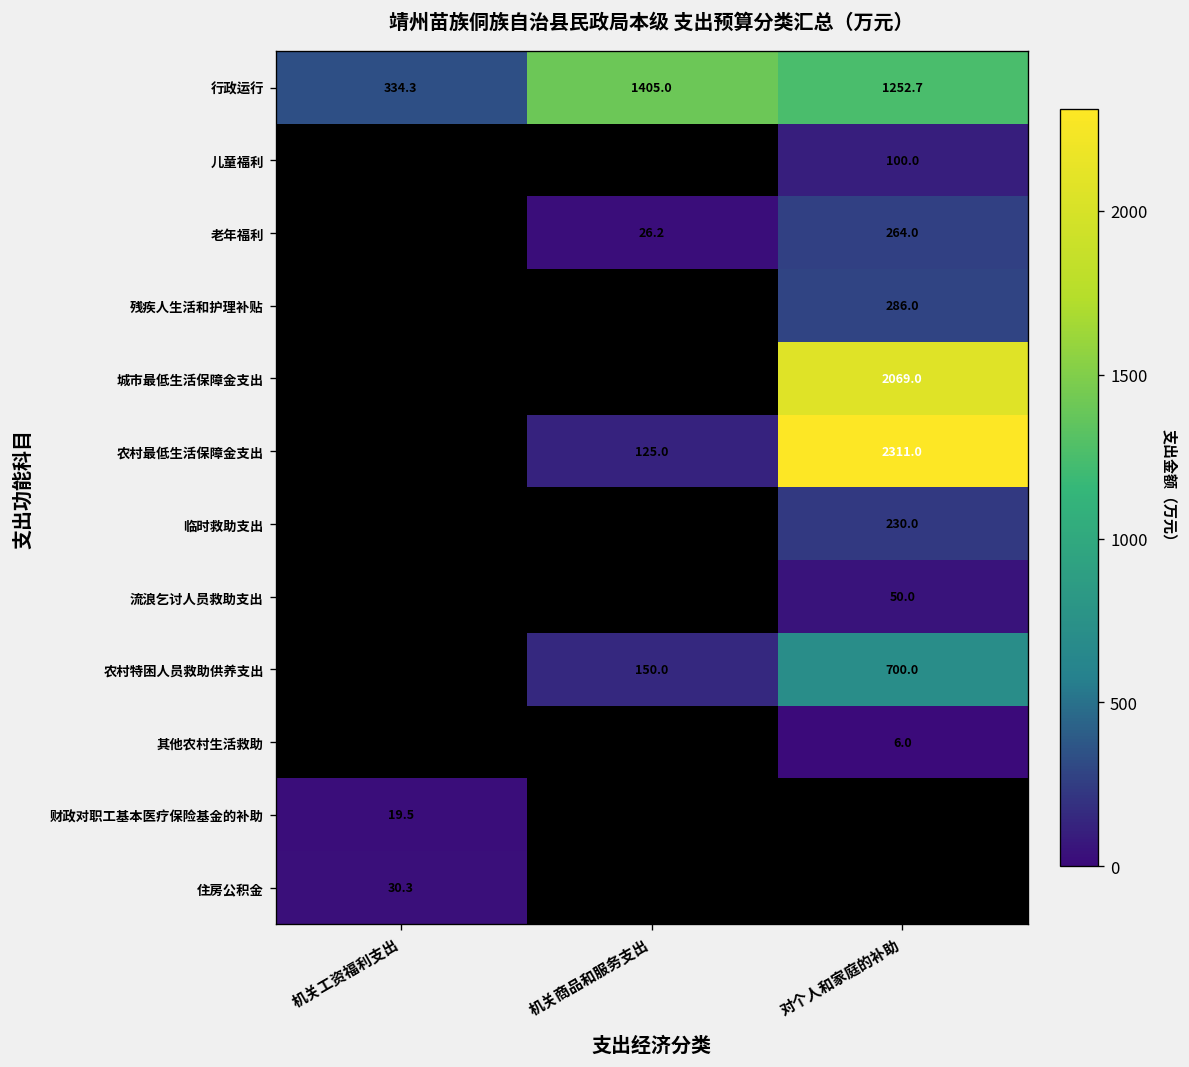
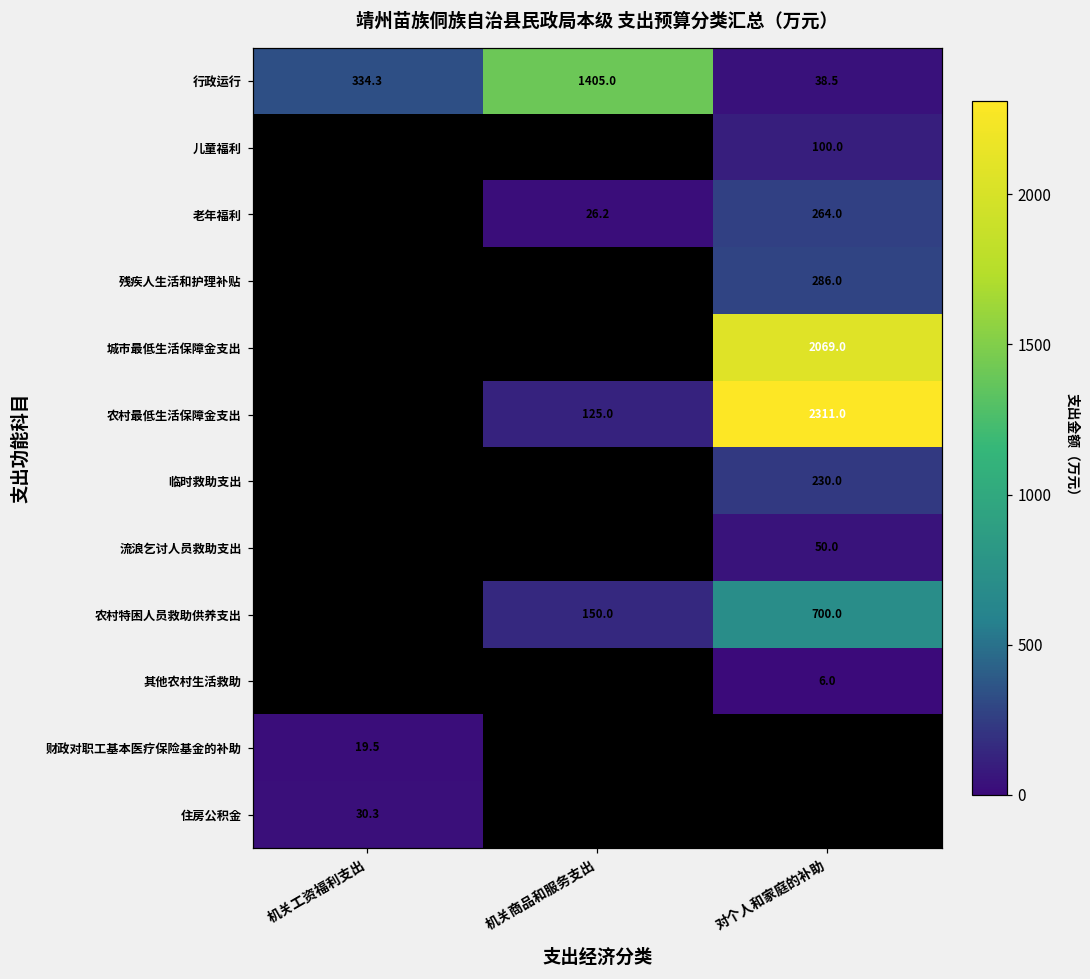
  {
    "行政运行": {
      "机关工资福利支出": 334.3,
      "机关商品和服务支出": 1405.0,
-     "对个人和家庭的补助": 1252.7
+     "对个人和家庭的补助": 38.5
    },
    "儿童福利": {
      "对个人和家庭的补助": 100.0
    },
    "老年福利": {
      "机关商品和服务支出": 26.2,
      "对个人和家庭的补助": 264.0
    },
    "残疾人生活和护理补贴": {
      "对个人和家庭的补助": 286.0
    },
    "城市最低生活保障金支出": {
      "对个人和家庭的补助": 2069.0
    },
    "农村最低生活保障金支出": {
      "机关商品和服务支出": 125.0,
      "对个人和家庭的补助": 2311.0
    },
    "临时救助支出": {
      "对个人和家庭的补助": 230.0
    },
    "流浪乞讨人员救助支出": {
      "对个人和家庭的补助": 50.0
    },
    "农村特困人员救助供养支出": {
      "机关商品和服务支出": 150.0,
      "对个人和家庭的补助": 700.0
    },
    "其他农村生活救助": {
      "对个人和家庭的补助": 6.0
    },
    "财政对职工基本医疗保险基金的补助": {
      "机关工资福利支出": 19.5
    },
    "住房公积金": {
      "机关工资福利支出": 30.3
    }
  }
